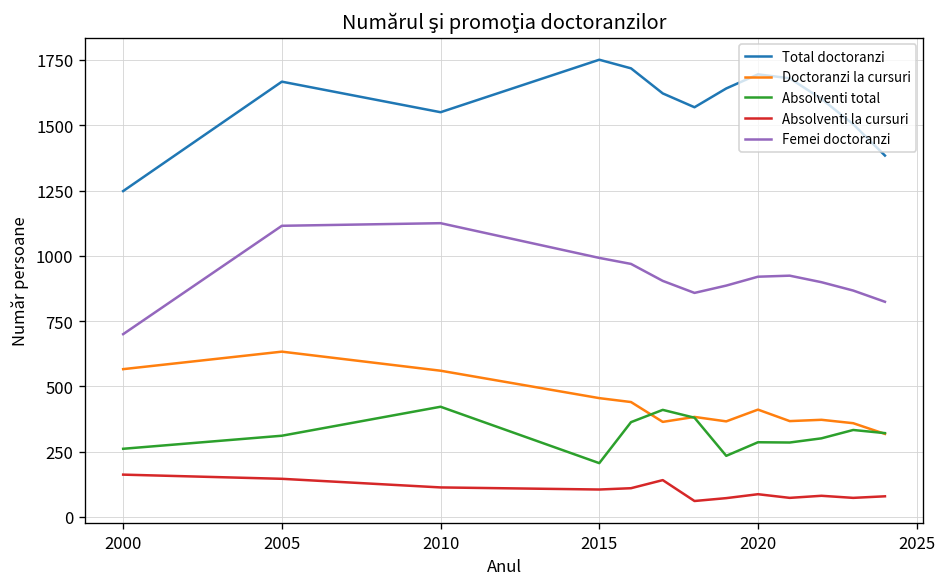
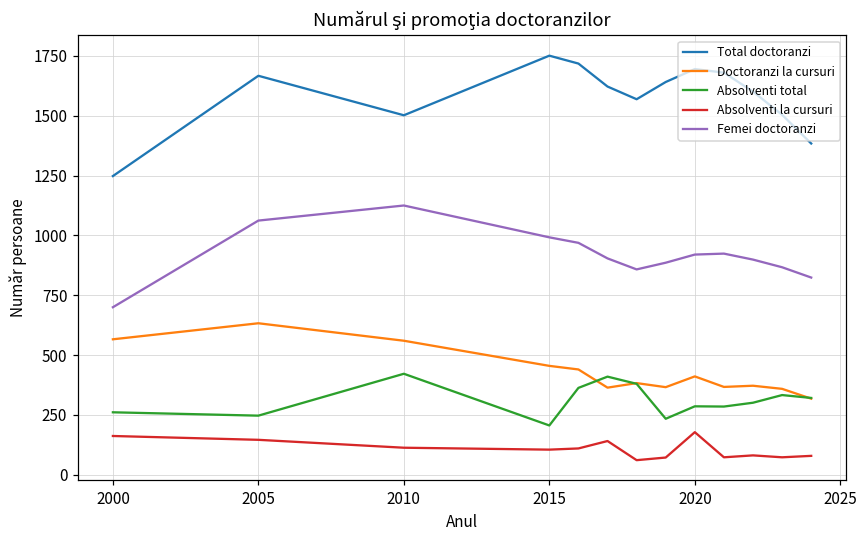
  {
    "Total doctoranzi": {
      "2000": 1250,
      "2005": 1670,
-     "2010": 1550,
+     "2010": 1500,
      "2015": 1750
    },
    "Doctoranzi la cursuri": {
      "2000": 570,
      "2005": 630,
      "2010": 560,
      "2015": 460,
      "2020": 410
    },
    "Absolventi total": {
      "2000": 260,
-     "2005": 310,
+     "2005": 250,
      "2010": 420,
      "2015": 210,
      "2020": 290
    },
    "Absolventi la cursuri": {
      "2000": 160,
      "2005": 150,
      "2010": 110,
      "2015": 110,
-     "2020": 90
+     "2020": 180
    },
    "Femei doctoranzi": {
      "2000": 700,
-     "2005": 1120,
+     "2005": 1060,
      "2010": 1130,
      "2015": 990,
      "2020": 920
    }
  }
